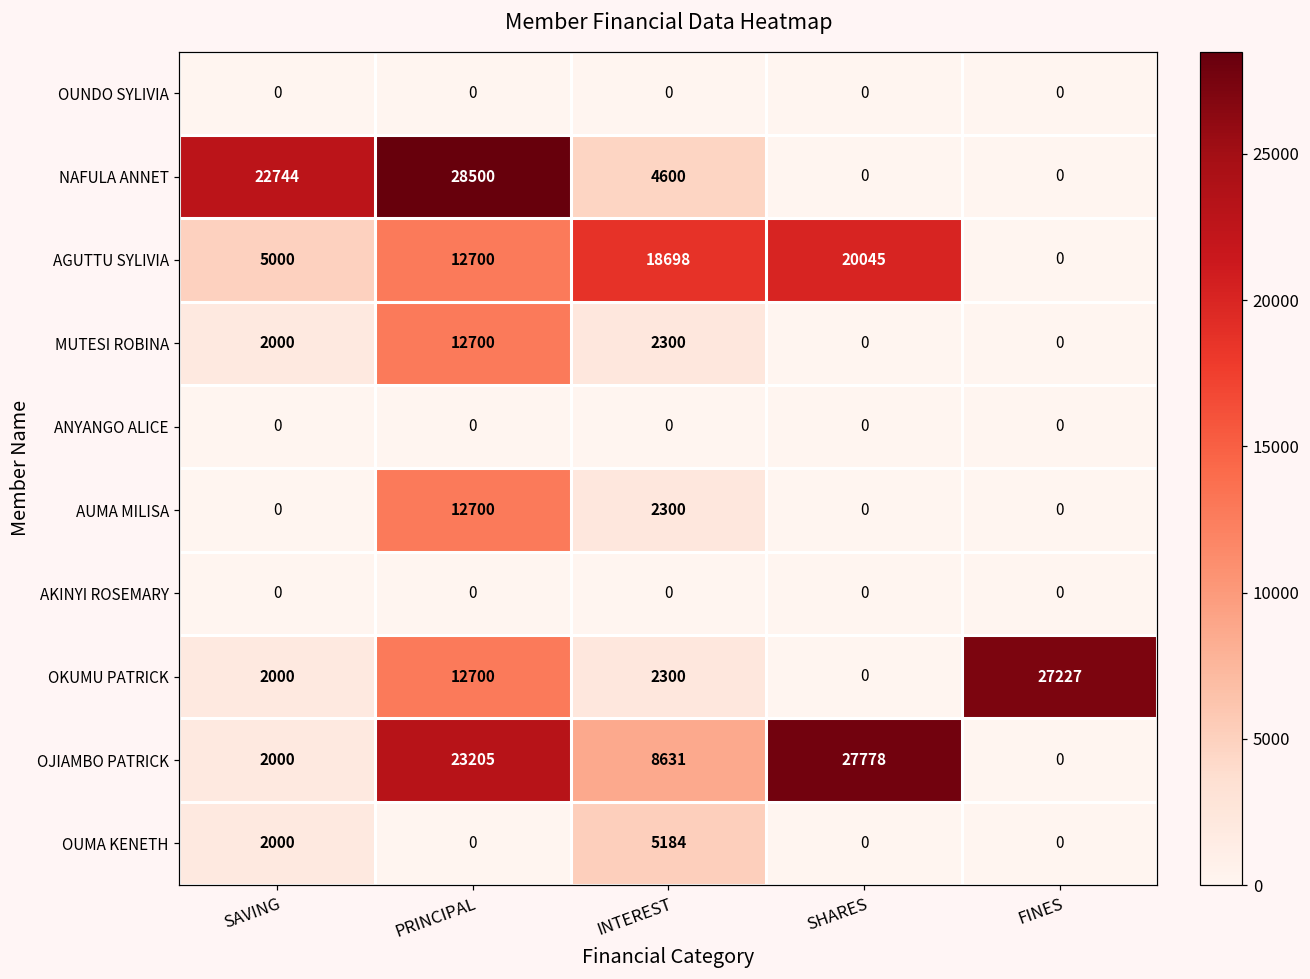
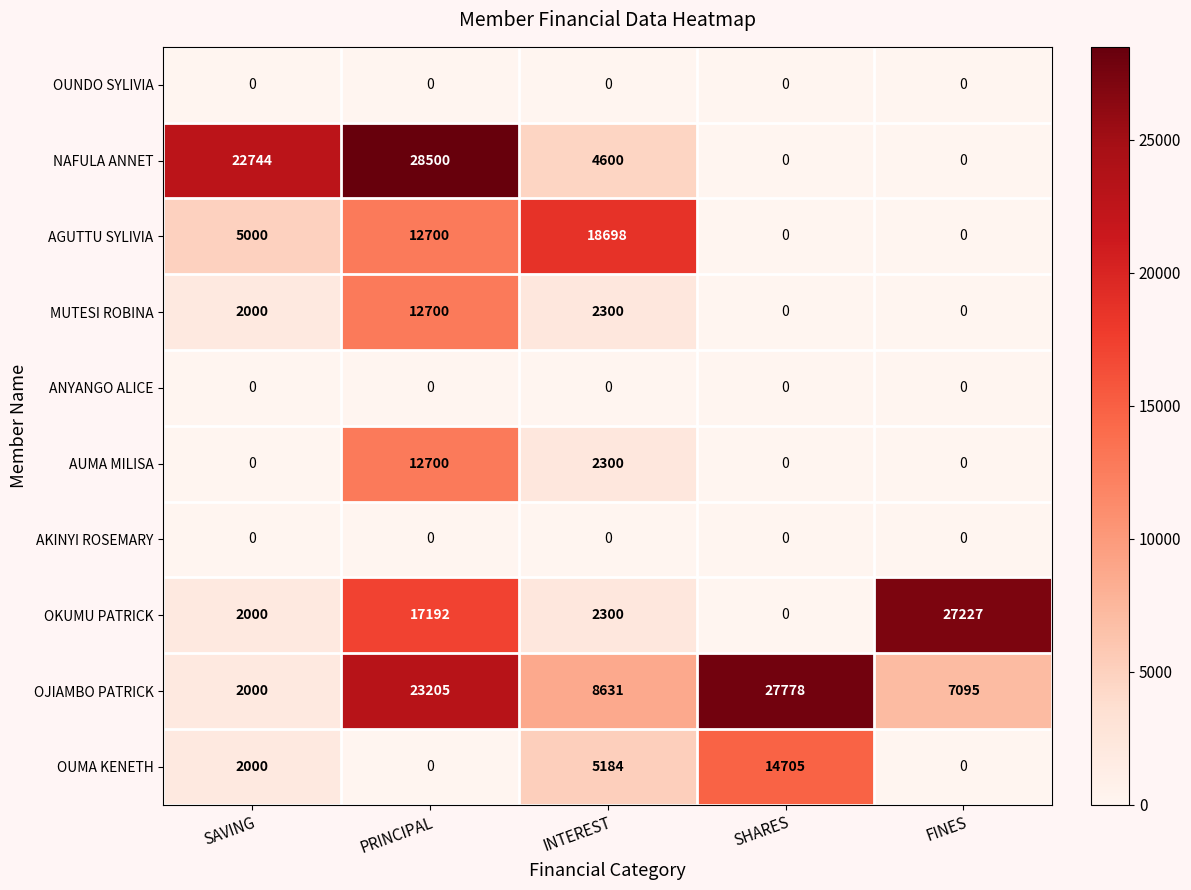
  {
    "OUNDO SYLIVIA": {
      "SAVING": 0,
      "PRINCIPAL": 0,
      "INTEREST": 0,
      "SHARES": 0,
      "FINES": 0
    },
    "NAFULA ANNET": {
      "SAVING": 22744,
      "PRINCIPAL": 28500,
      "INTEREST": 4600,
      "SHARES": 0,
      "FINES": 0
    },
    "AGUTTU SYLIVIA": {
      "SAVING": 5000,
      "PRINCIPAL": 12700,
      "INTEREST": 18698,
-     "SHARES": 20045,
+     "SHARES": 0,
      "FINES": 0
    },
    "MUTESI ROBINA": {
      "SAVING": 2000,
      "PRINCIPAL": 12700,
      "INTEREST": 2300,
      "SHARES": 0,
      "FINES": 0
    },
    "ANYANGO ALICE": {
      "SAVING": 0,
      "PRINCIPAL": 0,
      "INTEREST": 0,
      "SHARES": 0,
      "FINES": 0
    },
    "AUMA MILISA": {
      "SAVING": 0,
      "PRINCIPAL": 12700,
      "INTEREST": 2300,
      "SHARES": 0,
      "FINES": 0
    },
    "AKINYI ROSEMARY": {
      "SAVING": 0,
      "PRINCIPAL": 0,
      "INTEREST": 0,
      "SHARES": 0,
      "FINES": 0
    },
    "OKUMU PATRICK": {
      "SAVING": 2000,
-     "PRINCIPAL": 12700,
+     "PRINCIPAL": 17192,
      "INTEREST": 2300,
      "SHARES": 0,
      "FINES": 27227
    },
    "OJIAMBO PATRICK": {
      "SAVING": 2000,
      "PRINCIPAL": 23205,
      "INTEREST": 8631,
      "SHARES": 27778,
-     "FINES": 0
+     "FINES": 7095
    },
    "OUMA KENETH": {
      "SAVING": 2000,
      "PRINCIPAL": 0,
      "INTEREST": 5184,
-     "SHARES": 0,
+     "SHARES": 14705,
      "FINES": 0
    }
  }
